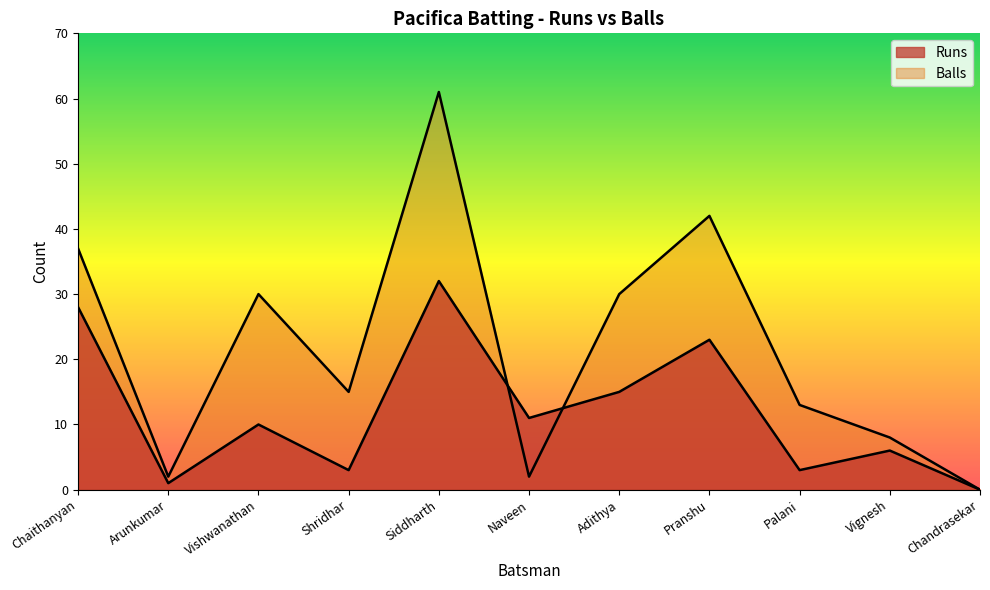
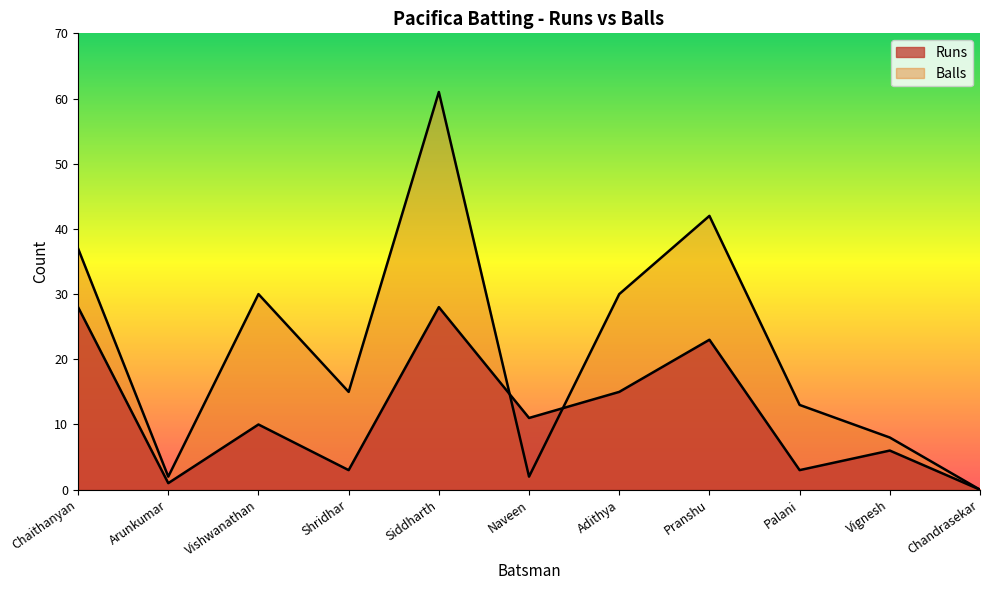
  {
    "Runs": {
      "Chaithanyan": 28,
      "Arunkumar": 1,
      "Vishwanathan": 10,
      "Shridhar": 3,
-     "Siddharth": 32,
+     "Siddharth": 28,
      "Naveen": 11,
      "Adithya": 15,
      "Pranshu": 23,
      "Palani": 3,
      "Vignesh": 6
    },
    "Balls": {
      "Chaithanyan": 37,
      "Arunkumar": 2,
      "Vishwanathan": 30,
      "Shridhar": 15,
      "Siddharth": 61,
      "Naveen": 2,
      "Adithya": 30,
      "Pranshu": 42,
      "Palani": 13,
      "Vignesh": 8
    }
  }
